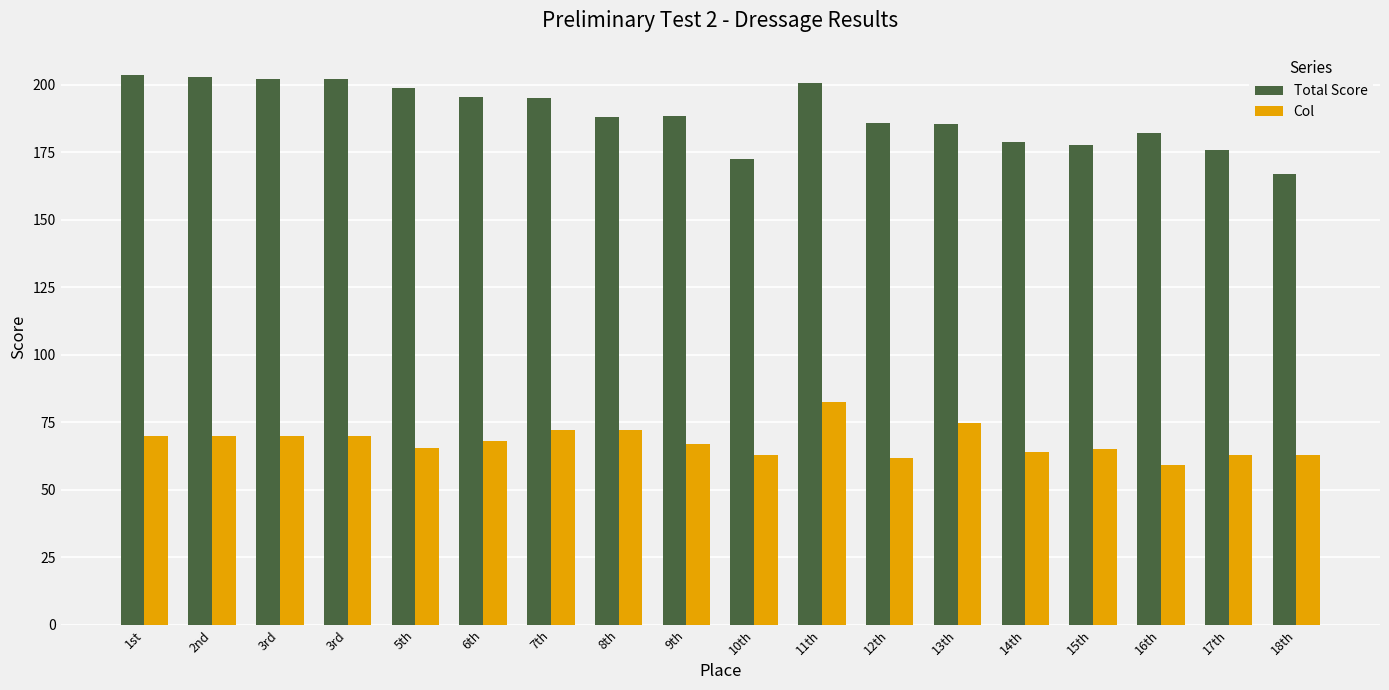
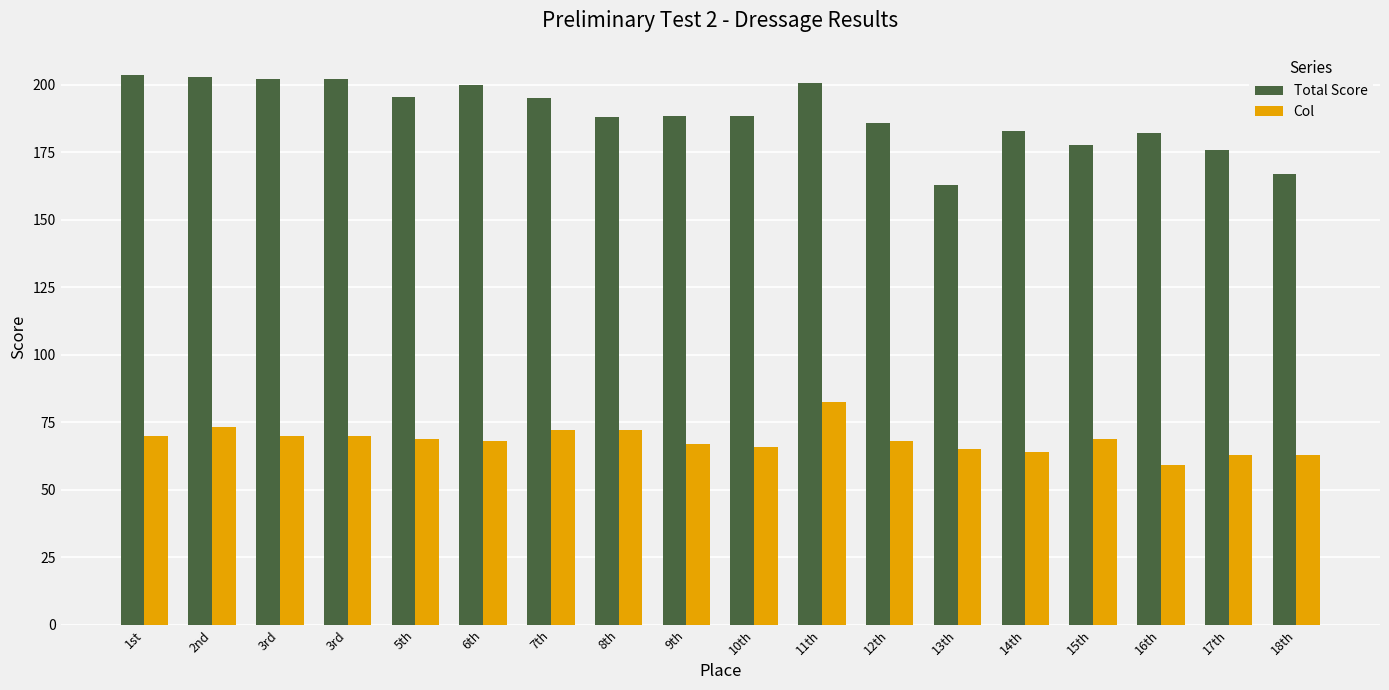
  {
    "Total Score": {
      "1st": 204,
      "2nd": 203,
-     "5th": 199,
-     "6th": 196,
+     "5th": 196,
+     "6th": 200,
      "7th": 195,
      "8th": 188,
      "9th": 188,
-     "10th": 173,
+     "10th": 189,
      "11th": 201,
      "12th": 186,
-     "13th": 186,
-     "14th": 179,
+     "13th": 163,
+     "14th": 183,
      "15th": 178,
      "16th": 182,
      "17th": 176,
      "18th": 167
    },
    "Col": {
      "1st": 70,
-     "2nd": 70,
-     "5th": 66,
+     "2nd": 73,
+     "5th": 69,
      "6th": 68,
      "7th": 72,
      "8th": 72,
      "9th": 67,
-     "10th": 63,
+     "10th": 66,
      "11th": 83,
-     "12th": 62,
-     "13th": 75,
+     "12th": 68,
+     "13th": 65,
      "14th": 64,
-     "15th": 65,
+     "15th": 69,
      "16th": 59,
      "17th": 63,
      "18th": 63
    }
  }
